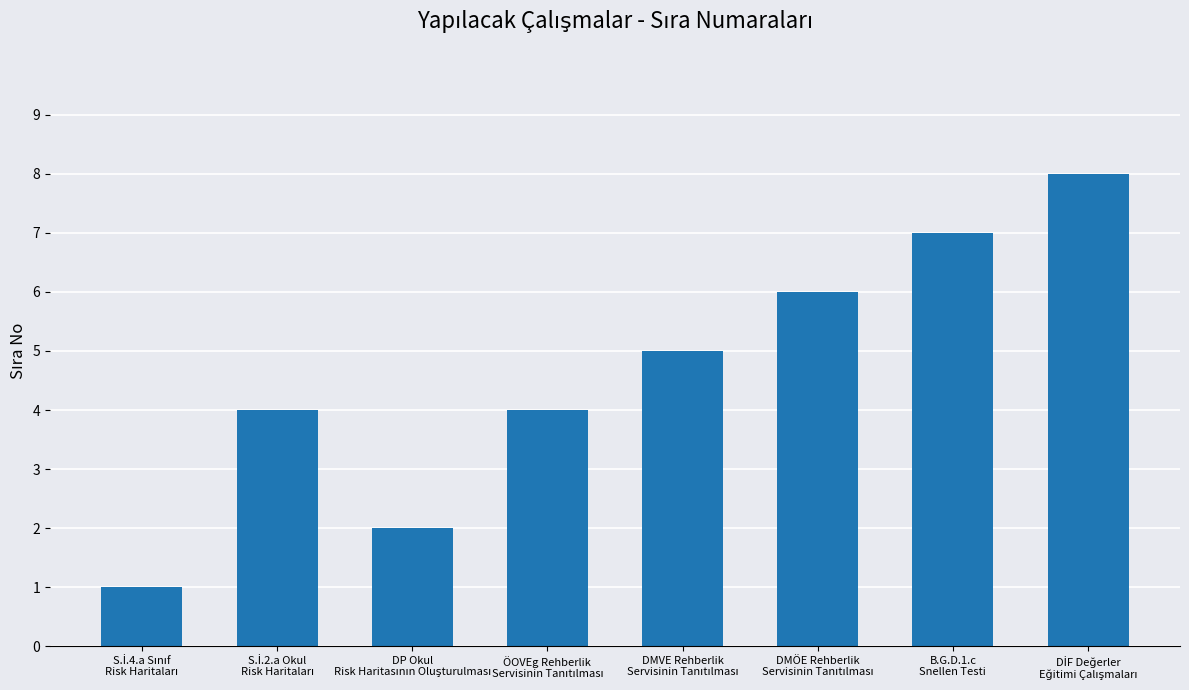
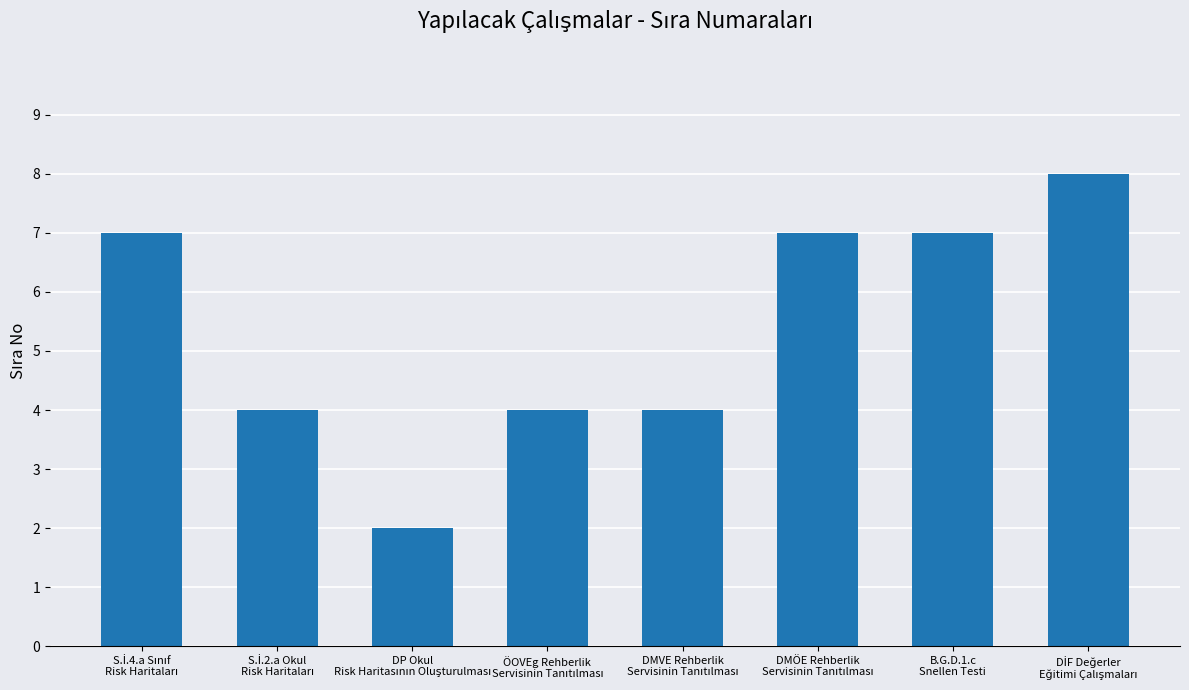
  {
-   "S.İ.4.a Sınıf Risk Haritaları": 1,
+   "S.İ.4.a Sınıf Risk Haritaları": 7,
    "S.İ.2.a Okul Risk Haritaları": 4,
    "DP Okul Risk Haritasının Oluşturulması": 2,
    "ÖOVEg Rehberlik Servisinin Tanıtılması": 4,
-   "DMVE Rehberlik Servisinin Tanıtılması": 5,
-   "DMÖE Rehberlik Servisinin Tanıtılması": 6,
+   "DMVE Rehberlik Servisinin Tanıtılması": 4,
+   "DMÖE Rehberlik Servisinin Tanıtılması": 7,
    "B.G.D.1.c Snellen Testi": 7,
    "DİF Değerler Eğitimi Çalışmaları": 8
  }
